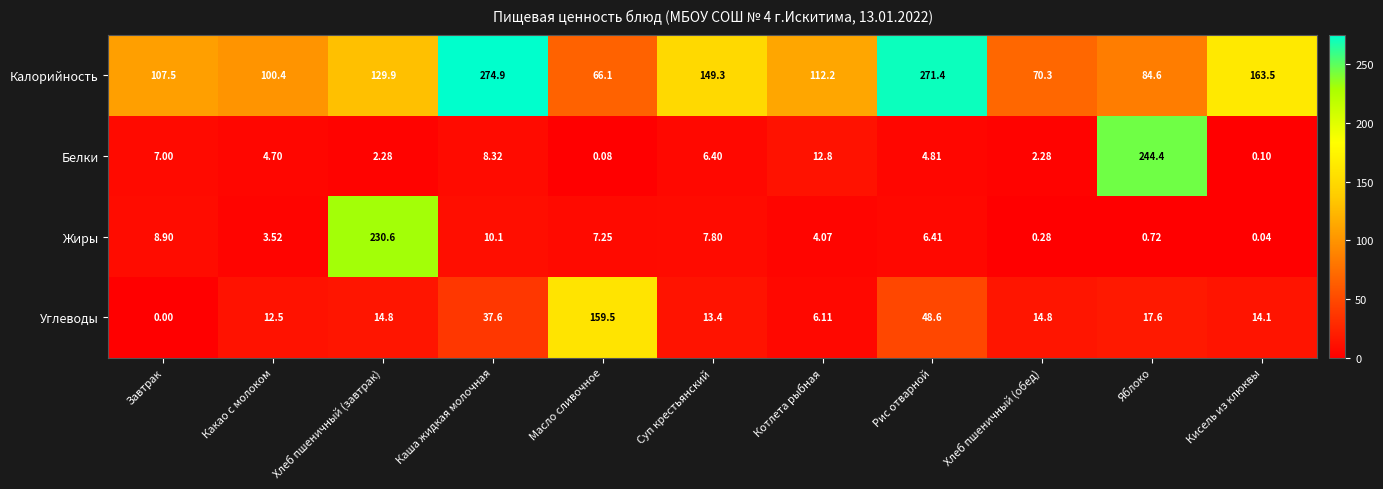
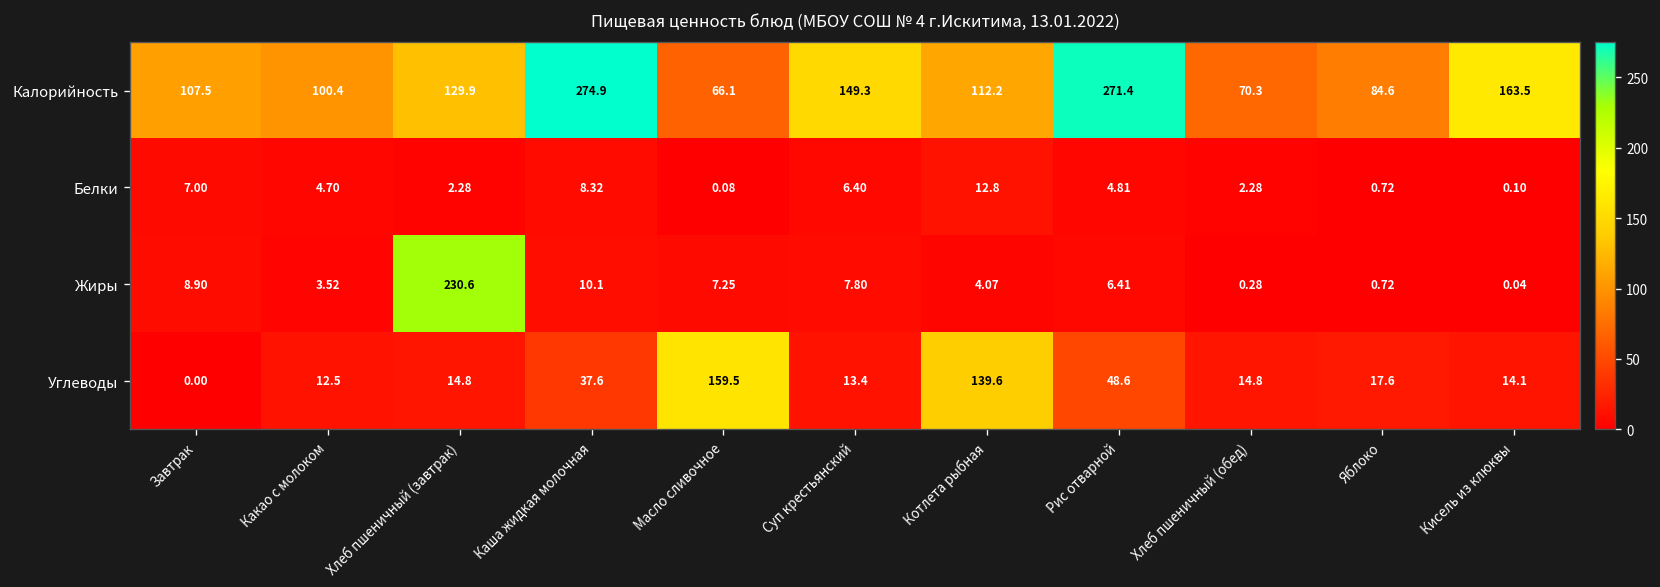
  {
    "Калорийность": {
      "Завтрак": 107.5,
      "Какао с молоком": 100.4,
      "Хлеб пшеничный (завтрак)": 129.9,
      "Каша жидкая молочная": 274.9,
      "Масло сливочное": 66.1,
      "Суп крестьянский": 149.3,
      "Котлета рыбная": 112.2,
      "Рис отварной": 271.4,
      "Хлеб пшеничный (обед)": 70.3,
      "Яблоко": 84.6,
      "Кисель из клюквы": 163.5
    },
    "Белки": {
      "Завтрак": 7.00,
      "Какао с молоком": 4.70,
      "Хлеб пшеничный (завтрак)": 2.28,
      "Каша жидкая молочная": 8.32,
      "Масло сливочное": 0.08,
      "Суп крестьянский": 6.40,
      "Котлета рыбная": 12.8,
      "Рис отварной": 4.81,
      "Хлеб пшеничный (обед)": 2.28,
-     "Яблоко": 244.4,
+     "Яблоко": 0.72,
      "Кисель из клюквы": 0.10
    },
    "Жиры": {
      "Завтрак": 8.90,
      "Какао с молоком": 3.52,
      "Хлеб пшеничный (завтрак)": 230.6,
      "Каша жидкая молочная": 10.1,
      "Масло сливочное": 7.25,
      "Суп крестьянский": 7.80,
      "Котлета рыбная": 4.07,
      "Рис отварной": 6.41,
      "Хлеб пшеничный (обед)": 0.28,
      "Яблоко": 0.72,
      "Кисель из клюквы": 0.04
    },
    "Углеводы": {
      "Завтрак": 0.00,
      "Какао с молоком": 12.5,
      "Хлеб пшеничный (завтрак)": 14.8,
      "Каша жидкая молочная": 37.6,
      "Масло сливочное": 159.5,
      "Суп крестьянский": 13.4,
-     "Котлета рыбная": 6.11,
+     "Котлета рыбная": 139.6,
      "Рис отварной": 48.6,
      "Хлеб пшеничный (обед)": 14.8,
      "Яблоко": 17.6,
      "Кисель из клюквы": 14.1
    }
  }
